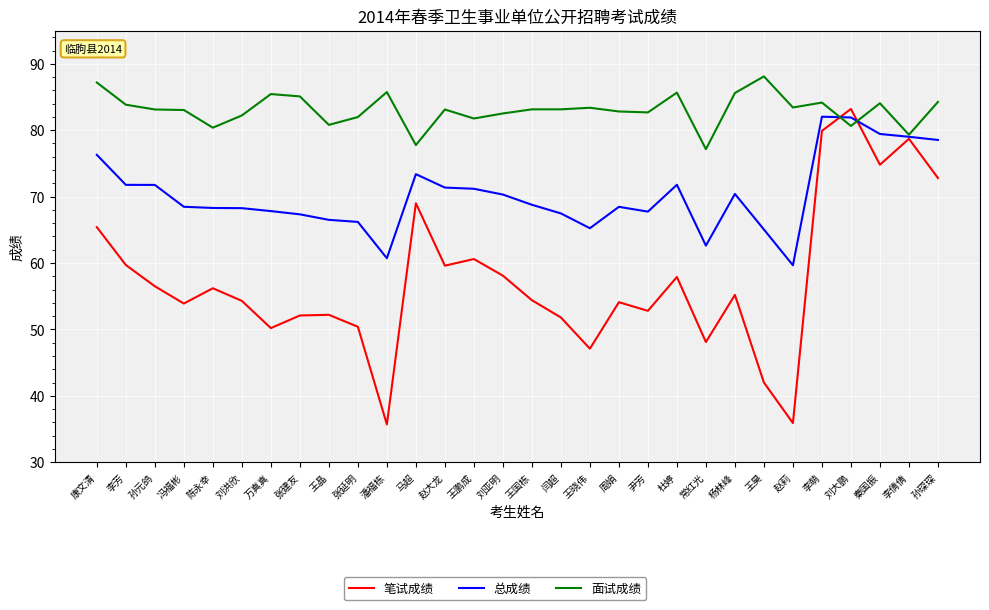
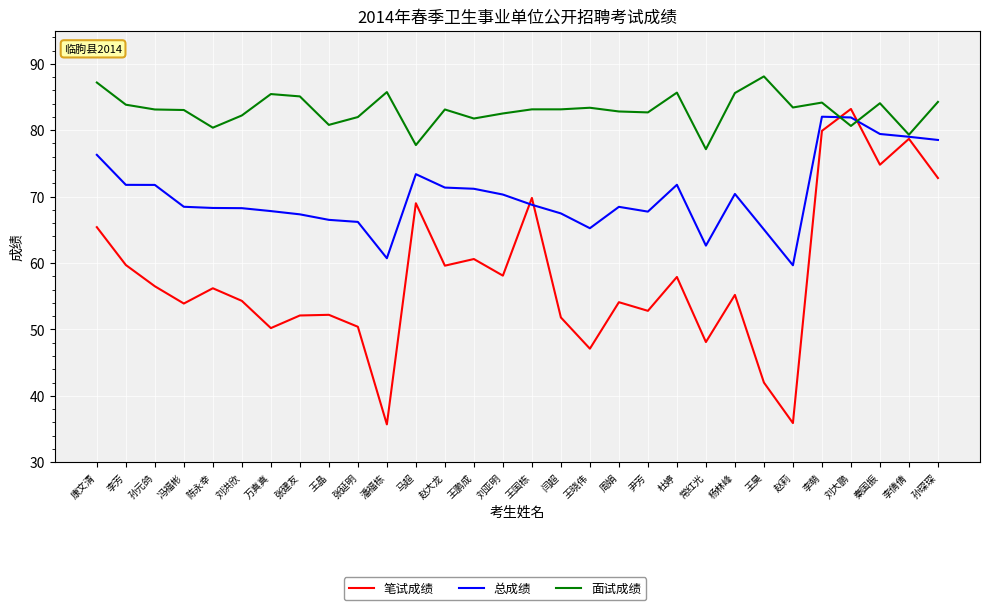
  {
    "笔试成绩": {
      "康文清": 65,
      "李芳": 60,
      "孙元鸽": 57,
      "冯福彬": 54,
      "陈永幸": 56,
      "刘洪欣": 54,
      "万真真": 50,
      "张建友": 52,
      "王晶": 52,
      "张延明": 50,
      "潘福栋": 36,
      "马超": 69,
      "赵大龙": 60,
      "王鹏成": 61,
      "刘亚明": 58,
-     "王国栋": 54,
+     "王国栋": 70,
      "闫超": 52,
      "王晓伟": 47,
      "周娟": 54,
      "尹芳": 53,
      "杜婷": 58,
      "常红光": 48,
      "杨林峰": 55,
      "王昊": 42,
      "赵莉": 36,
      "李萌": 80,
      "刘大鹏": 83,
      "秦国振": 75,
      "孙琛琛": 73
    },
    "总成绩": {
      "康文清": 76,
      "李芳": 72,
      "孙元鸽": 72,
      "冯福彬": 68,
      "陈永幸": 68,
      "刘洪欣": 68,
      "万真真": 68,
      "张建友": 67,
      "王晶": 67,
      "张延明": 66,
      "潘福栋": 61,
      "马超": 73,
      "赵大龙": 71,
      "王鹏成": 71,
      "刘亚明": 70,
      "王国栋": 69,
      "闫超": 67,
      "王晓伟": 65,
      "周娟": 68,
      "尹芳": 68,
      "杜婷": 72,
      "常红光": 63,
      "杨林峰": 70,
      "王昊": 65,
      "赵莉": 60,
      "李萌": 82,
      "刘大鹏": 82,
      "秦国振": 79,
      "孙琛琛": 79
    },
    "面试成绩": {
      "康文清": 87,
      "李芳": 84,
      "孙元鸽": 83,
      "冯福彬": 83,
      "陈永幸": 80,
      "刘洪欣": 82,
      "万真真": 85,
      "张建友": 85,
      "王晶": 81,
      "张延明": 82,
      "潘福栋": 86,
      "马超": 78,
      "赵大龙": 83,
      "王鹏成": 82,
      "刘亚明": 83,
      "王国栋": 83,
      "闫超": 83,
      "王晓伟": 83,
      "周娟": 83,
      "尹芳": 83,
      "杜婷": 86,
      "常红光": 77,
      "杨林峰": 86,
      "王昊": 88,
      "赵莉": 83,
      "李萌": 84,
      "刘大鹏": 81,
      "秦国振": 84,
      "孙琛琛": 84
    }
  }
